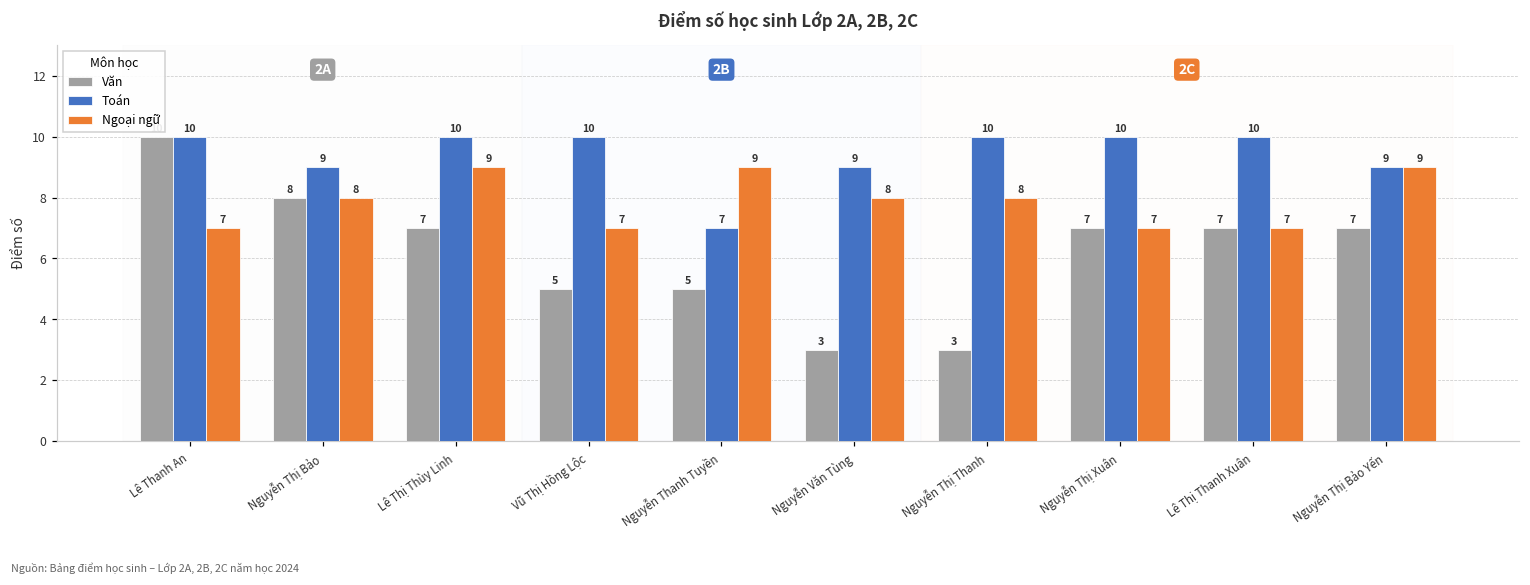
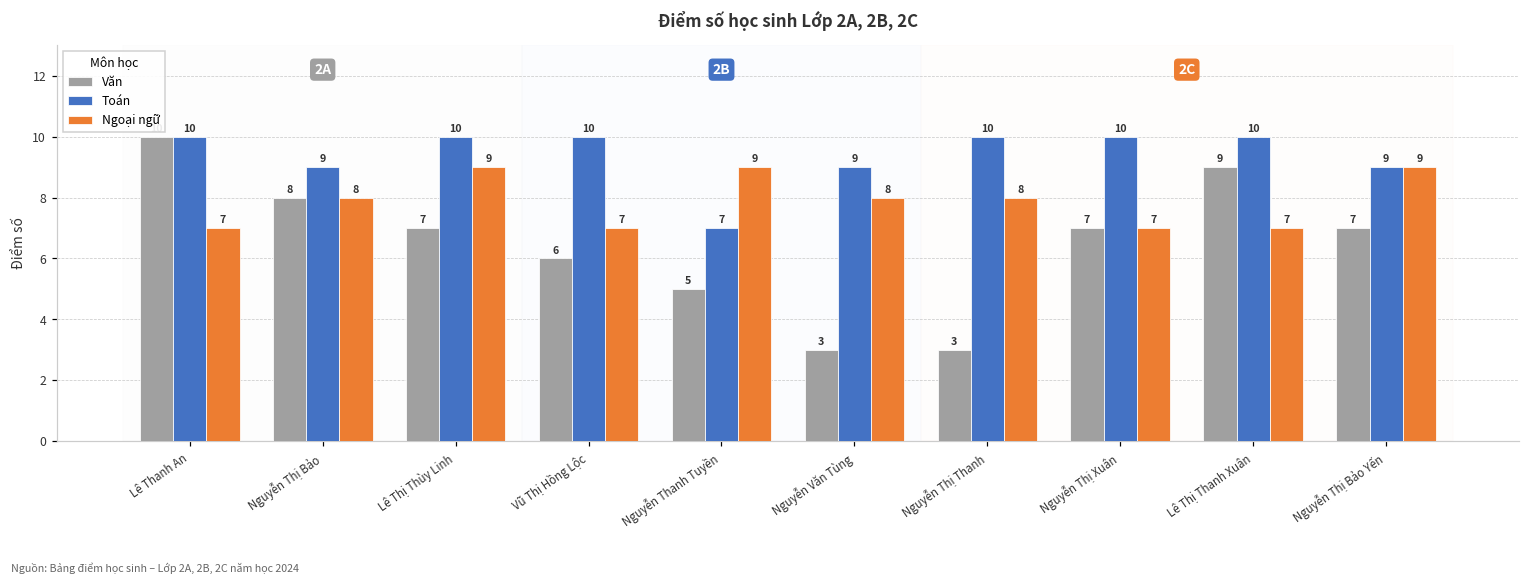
  {
    "Văn": {
      "Nguyễn Thị Bảo": 8,
      "Lê Thị Thùy Linh": 7,
-     "Vũ Thị Hồng Lộc": 5,
+     "Vũ Thị Hồng Lộc": 6,
      "Nguyễn Thanh Tuyền": 5,
      "Nguyễn Văn Tùng": 3,
      "Nguyễn Thị Thanh": 3,
      "Nguyễn Thị Xuân": 7,
-     "Lê Thị Thanh Xuân": 7,
+     "Lê Thị Thanh Xuân": 9,
      "Nguyễn Thị Bảo Yến": 7
    },
    "Toán": {
      "Lê Thanh An": 10,
      "Nguyễn Thị Bảo": 9,
      "Lê Thị Thùy Linh": 10,
      "Vũ Thị Hồng Lộc": 10,
      "Nguyễn Thanh Tuyền": 7,
      "Nguyễn Văn Tùng": 9,
      "Nguyễn Thị Thanh": 10,
      "Nguyễn Thị Xuân": 10,
      "Lê Thị Thanh Xuân": 10,
      "Nguyễn Thị Bảo Yến": 9
    },
    "Ngoại ngữ": {
      "Lê Thanh An": 7,
      "Nguyễn Thị Bảo": 8,
      "Lê Thị Thùy Linh": 9,
      "Vũ Thị Hồng Lộc": 7,
      "Nguyễn Thanh Tuyền": 9,
      "Nguyễn Văn Tùng": 8,
      "Nguyễn Thị Thanh": 8,
      "Nguyễn Thị Xuân": 7,
      "Lê Thị Thanh Xuân": 7,
      "Nguyễn Thị Bảo Yến": 9
    }
  }
